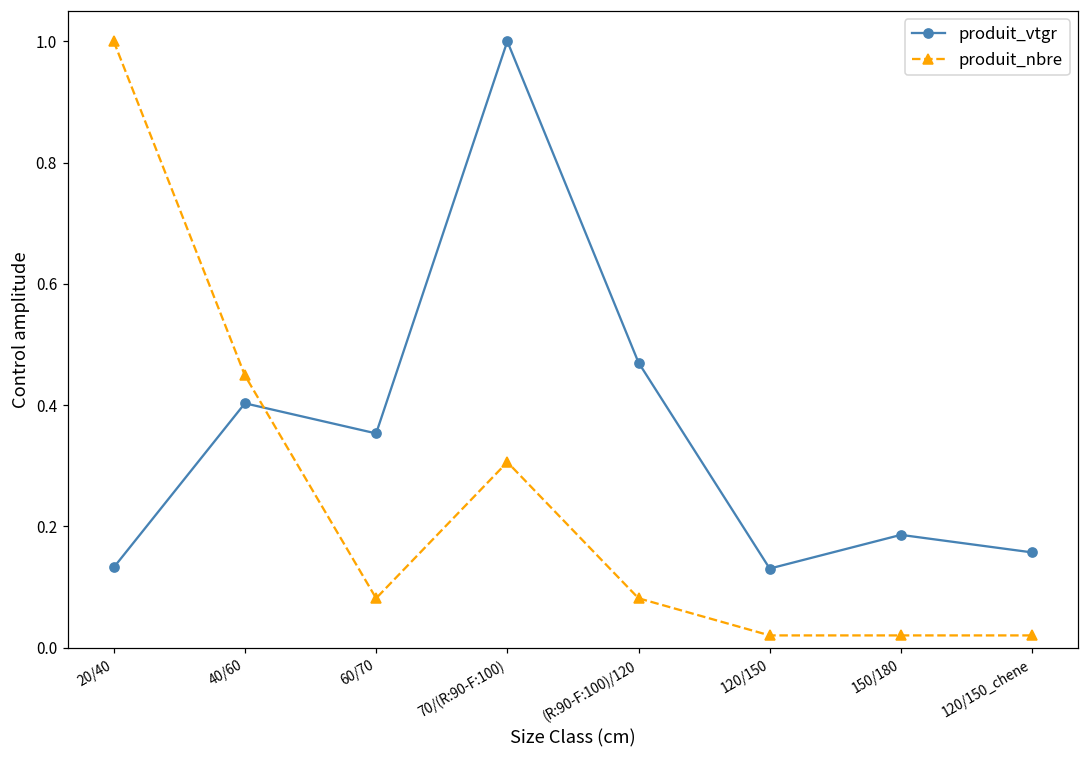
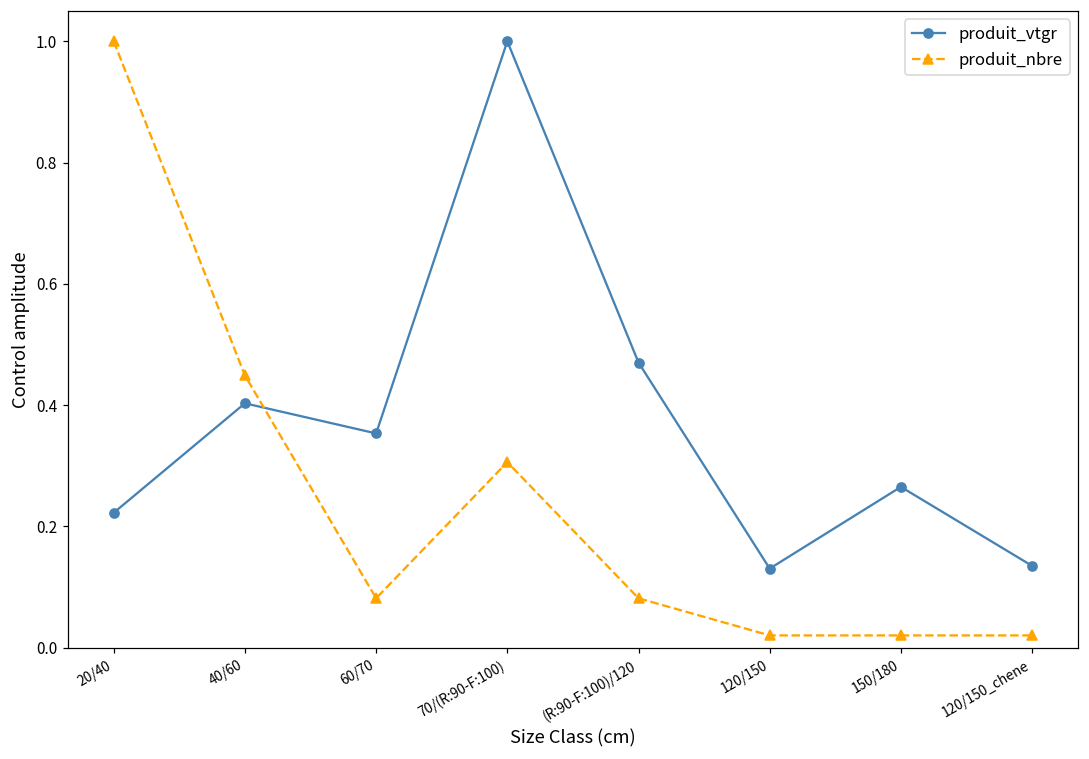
  {
    "produit_vtgr": {
-     "20/40": 0.13,
+     "20/40": 0.22,
      "40/60": 0.40,
      "60/70": 0.35,
      "70/(R:90-F:100)": 1.00,
      "(R:90-F:100)/120": 0.47,
      "120/150": 0.13,
-     "150/180": 0.19,
-     "120/150_chene": 0.16
+     "150/180": 0.27,
+     "120/150_chene": 0.14
    },
    "produit_nbre": {
      "20/40": 1.00,
      "40/60": 0.45,
      "60/70": 0.08,
      "70/(R:90-F:100)": 0.31,
      "(R:90-F:100)/120": 0.08,
      "120/150": 0.02,
      "150/180": 0.02,
      "120/150_chene": 0.02
    }
  }
